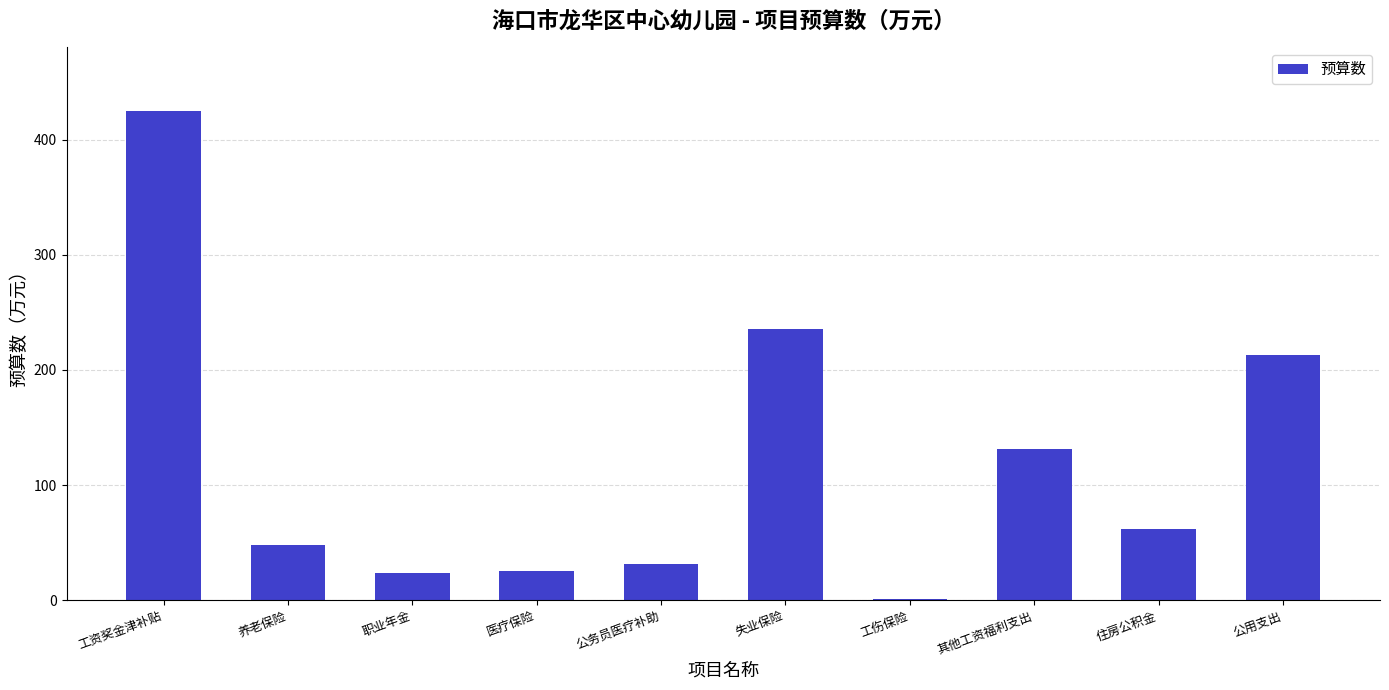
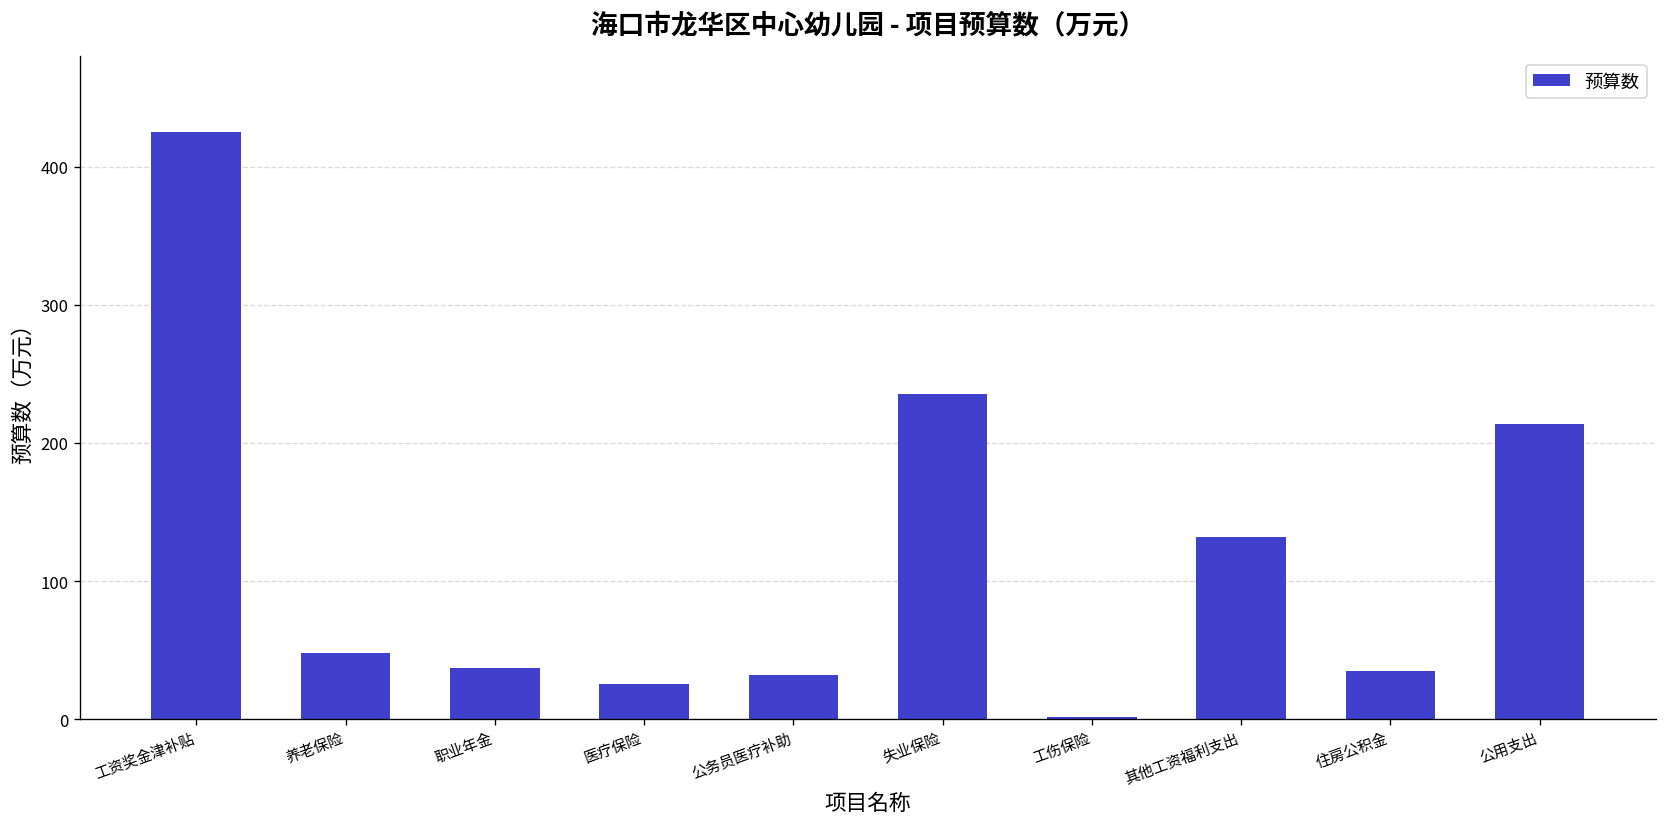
  {
    "工资奖金津补贴": 425,
    "养老保险": 48,
-   "职业年金": 24,
+   "职业年金": 38,
    "医疗保险": 25,
    "公务员医疗补助": 32,
    "失业保险": 236,
    "其他工资福利支出": 132,
-   "住房公积金": 62,
+   "住房公积金": 35,
    "公用支出": 213
  }
